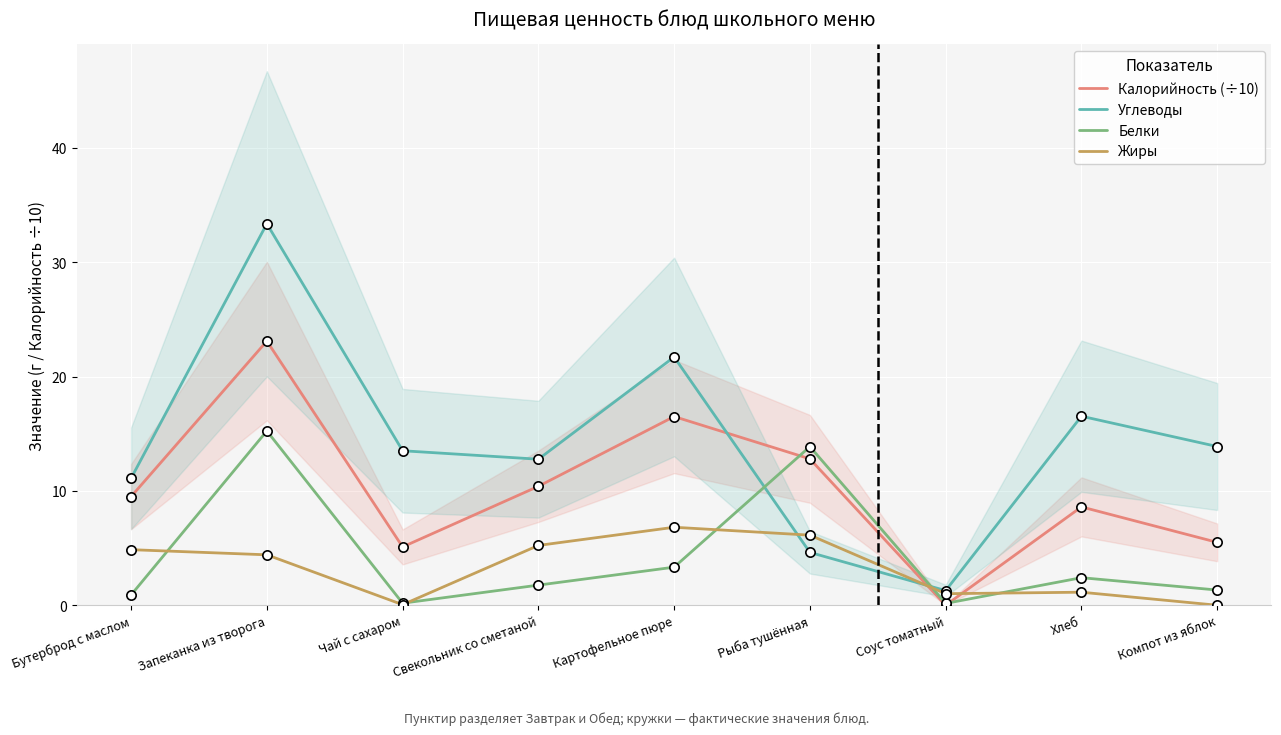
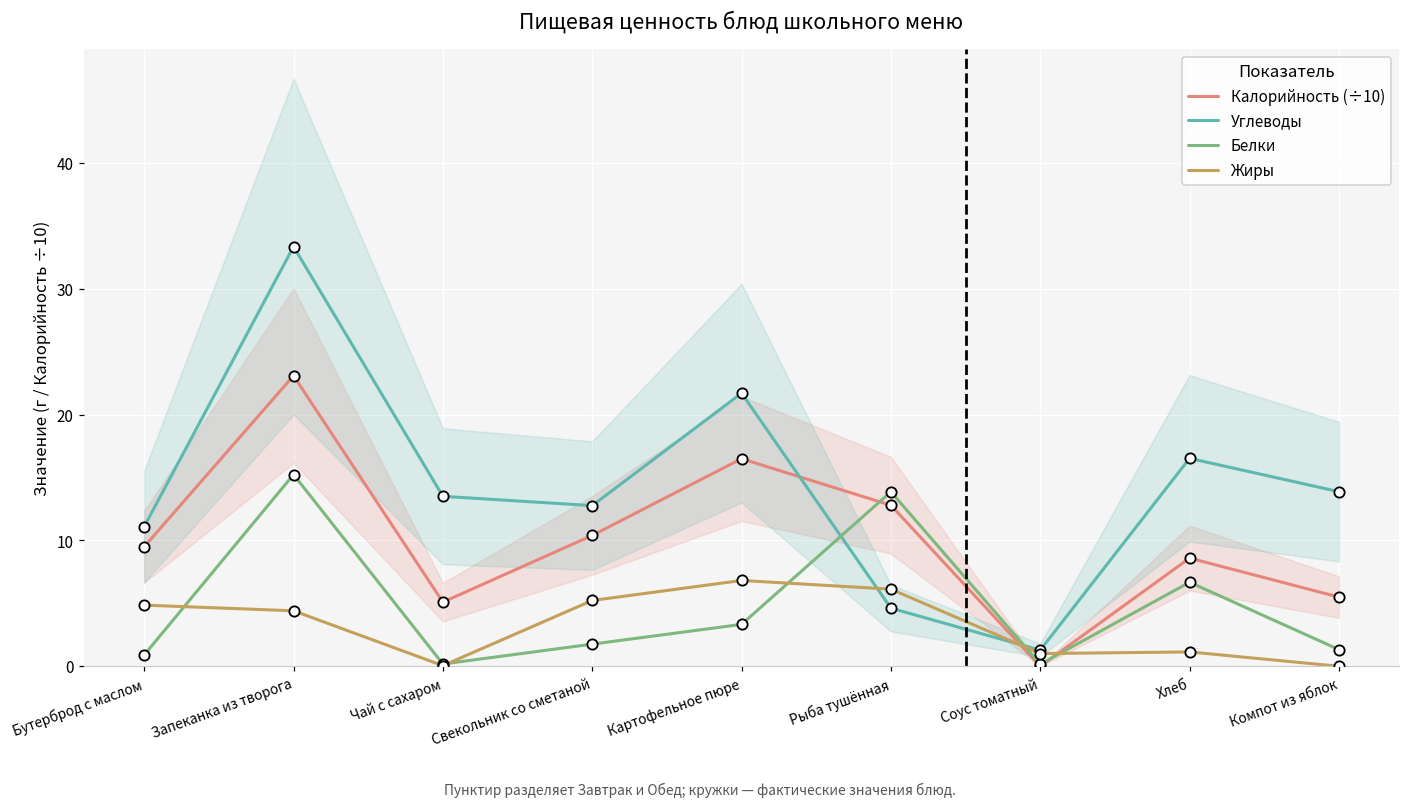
  {
    "Белки": {
      "Бутерброд с маслом": 0.9,
      "Запеканка из творога": 15.2,
      "Свекольник со сметаной": 1.8,
      "Картофельное пюре": 3.3,
      "Рыба тушённая": 13.9,
-     "Хлеб": 2.4,
+     "Хлеб": 6.7,
      "Компот из яблок": 1.3
    }
  }
